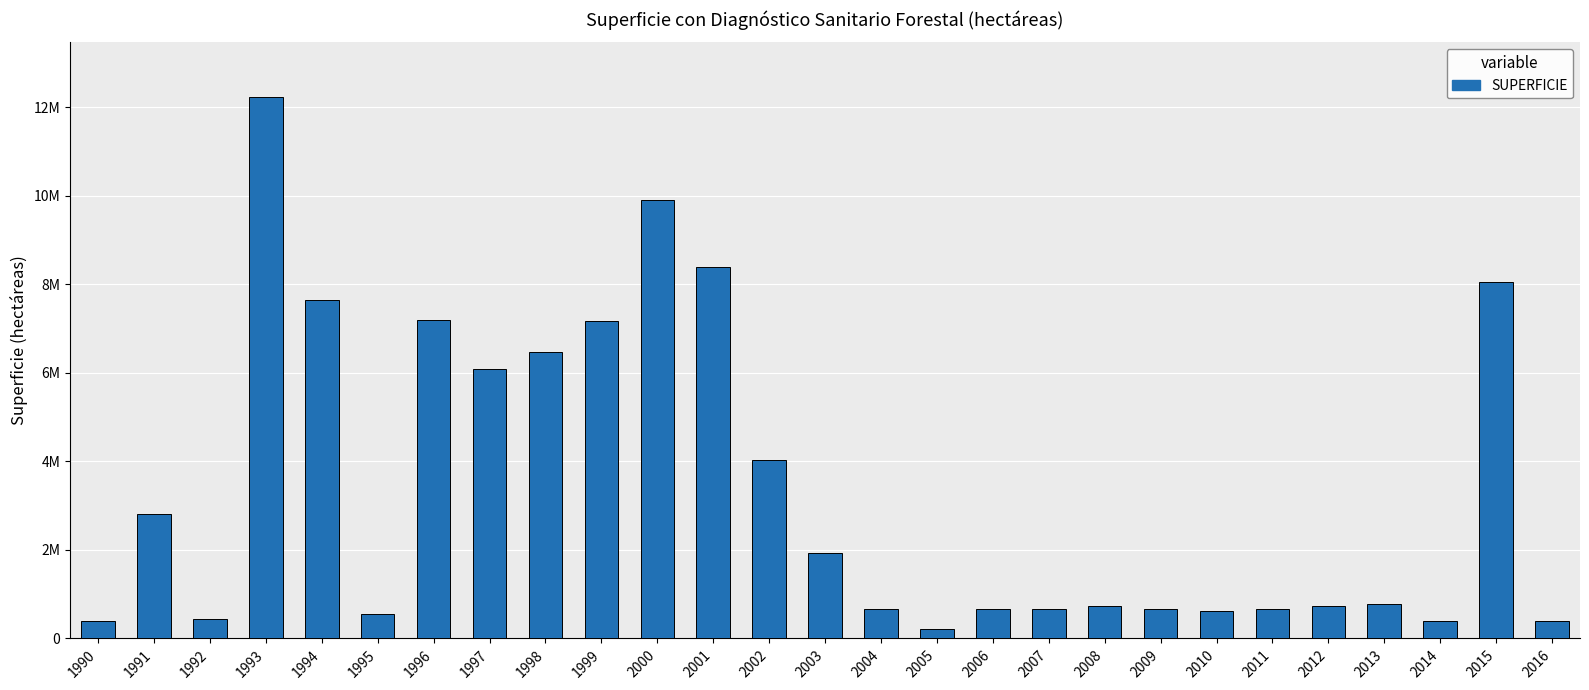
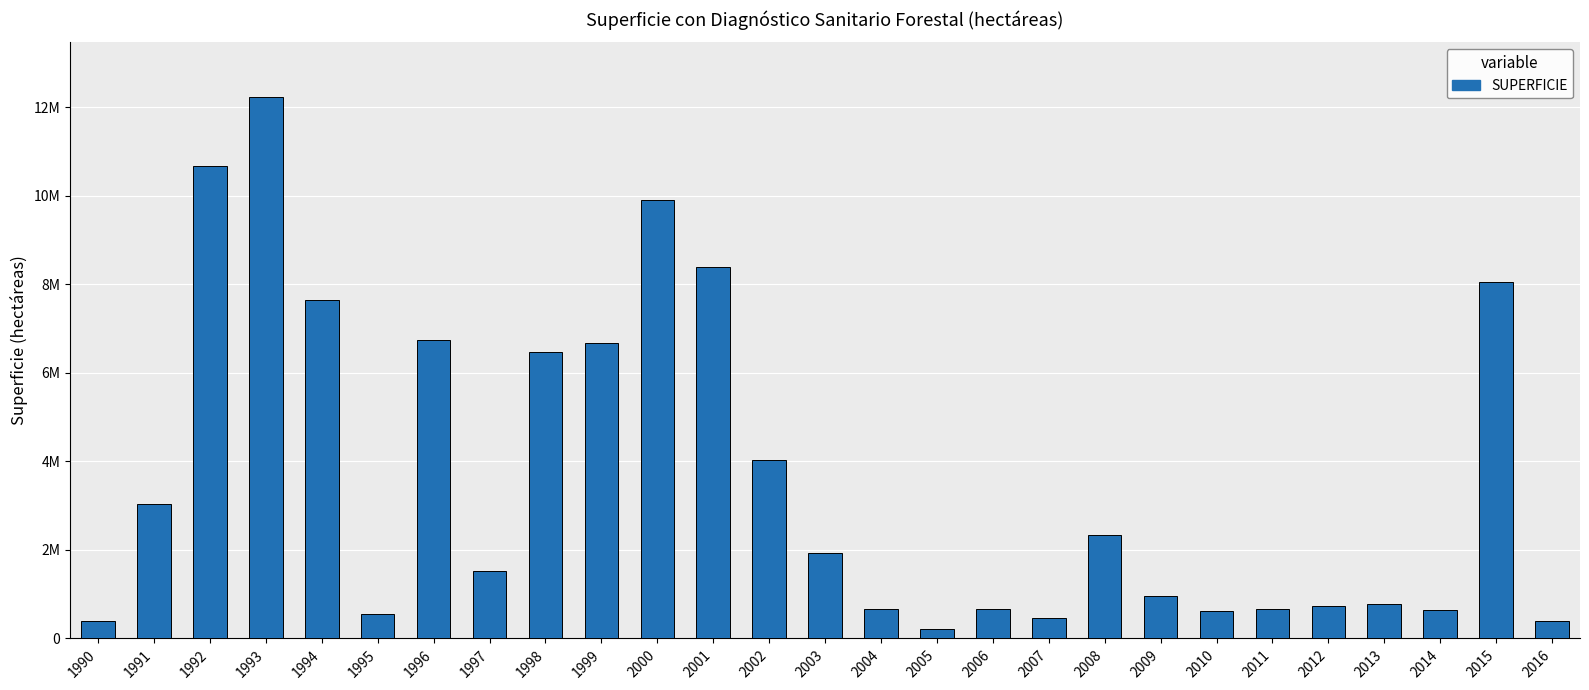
  {
    "1990": 400000,
-   "1991": 2800000,
-   "1992": 400000,
+   "1991": 3000000,
+   "1992": 10700000,
    "1993": 12200000,
    "1994": 7600000,
    "1995": 600000,
-   "1996": 7200000,
-   "1997": 6100000,
+   "1996": 6800000,
+   "1997": 1500000,
    "1998": 6500000,
-   "1999": 7200000,
+   "1999": 6700000,
    "2000": 9900000,
    "2001": 8400000,
    "2002": 4000000,
    "2003": 1900000,
    "2004": 700000,
    "2005": 200000,
    "2006": 700000,
-   "2007": 700000,
-   "2008": 700000,
-   "2009": 700000,
+   "2007": 500000,
+   "2008": 2300000,
+   "2009": 1000000,
    "2010": 600000,
    "2011": 700000,
    "2012": 700000,
    "2013": 800000,
-   "2014": 400000,
+   "2014": 700000,
    "2015": 8000000,
    "2016": 400000
  }
